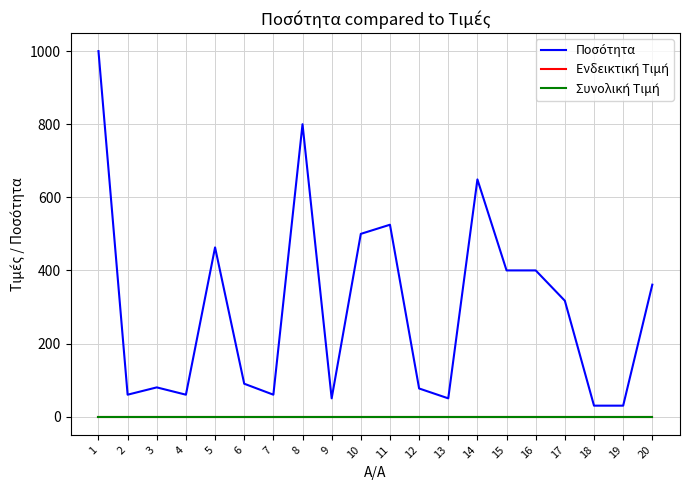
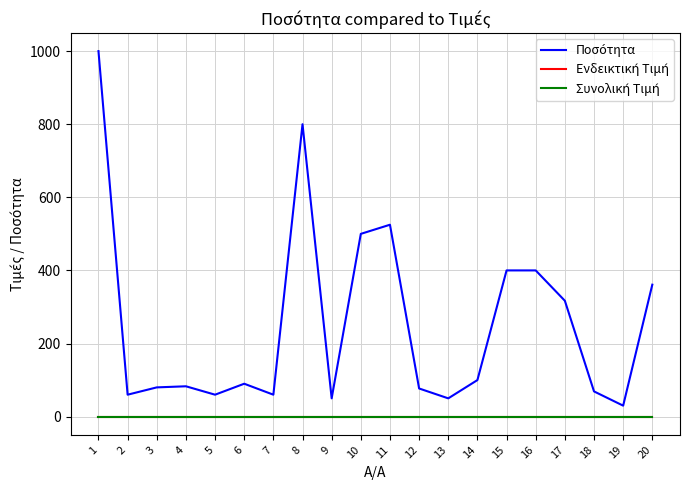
  {
    "Ποσότητα": {
      "1": 1000,
      "2": 60,
      "3": 80,
-     "4": 60,
-     "5": 460,
+     "4": 80,
+     "5": 60,
      "6": 90,
      "7": 60,
      "8": 800,
      "9": 50,
      "10": 500,
      "11": 530,
      "12": 80,
      "13": 50,
-     "14": 650,
+     "14": 100,
      "15": 400,
      "16": 400,
      "17": 320,
-     "18": 30,
+     "18": 70,
      "19": 30,
      "20": 360
    },
    "Συνολική Τιμή": {
      "1": 0,
      "2": 0,
      "3": 0,
      "4": 0,
      "5": 0,
      "6": 0,
      "7": 0,
      "8": 0,
      "9": 0,
      "10": 0,
      "11": 0,
      "12": 0,
      "13": 0,
      "14": 0,
      "15": 0,
      "16": 0,
      "17": 0,
      "18": 0,
      "19": 0,
      "20": 0
    }
  }
